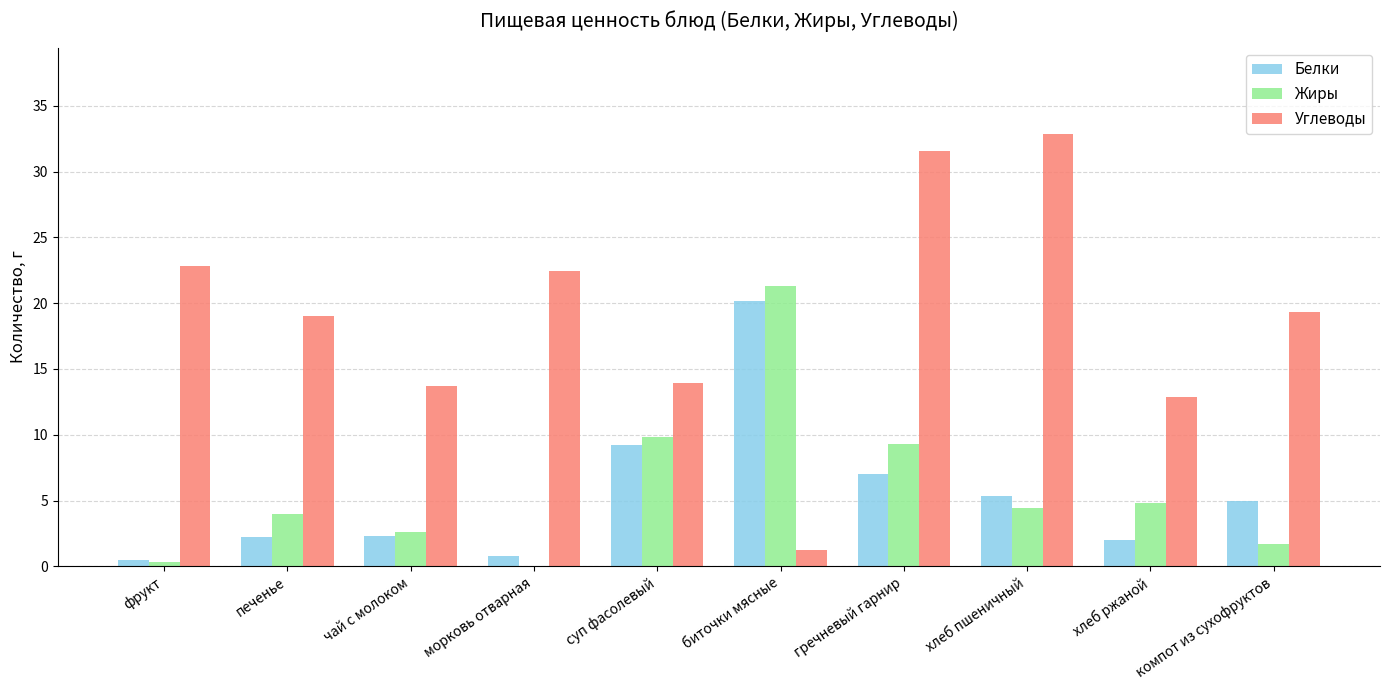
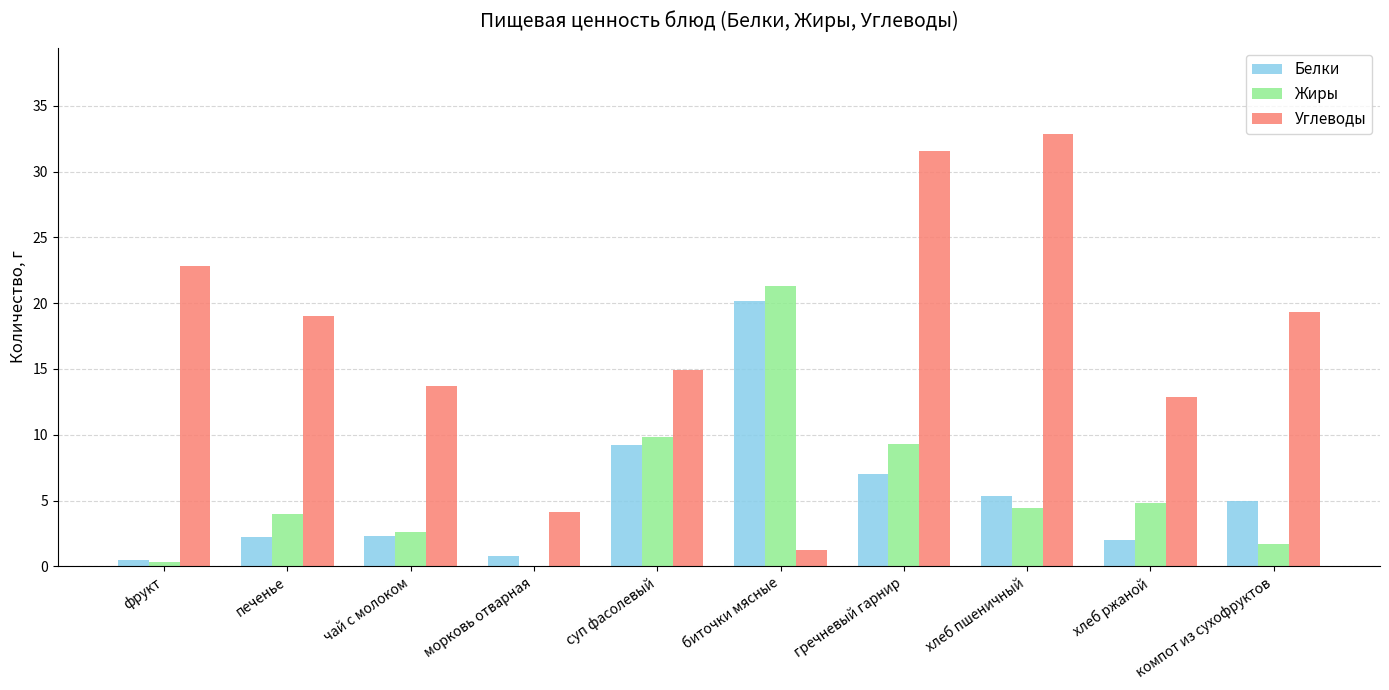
  {
    "Белки": {
      "фрукт": 0.5,
      "печенье": 2.2,
      "чай с молоком": 2.3,
      "морковь отварная": 0.8,
      "суп фасолевый": 9.2,
      "биточки мясные": 20.2,
      "гречневый гарнир": 7.0,
      "хлеб пшеничный": 5.3,
      "хлеб ржаной": 2.0,
      "компот из сухофруктов": 5.0
    },
    "Жиры": {
      "фрукт": 0.3,
      "печенье": 4.0,
      "чай с молоком": 2.6,
      "морковь отварная": 0.0,
      "суп фасолевый": 9.8,
      "биточки мясные": 21.3,
      "гречневый гарнир": 9.3,
      "хлеб пшеничный": 4.4,
      "хлеб ржаной": 4.8,
      "компот из сухофруктов": 1.7
    },
    "Углеводы": {
      "фрукт": 22.8,
      "печенье": 19.0,
      "чай с молоком": 13.7,
-     "морковь отварная": 22.4,
-     "суп фасолевый": 13.9,
+     "морковь отварная": 4.1,
+     "суп фасолевый": 14.9,
      "биточки мясные": 1.2,
      "гречневый гарнир": 31.5,
      "хлеб пшеничный": 32.9,
      "хлеб ржаной": 12.9,
      "компот из сухофруктов": 19.3
    }
  }
